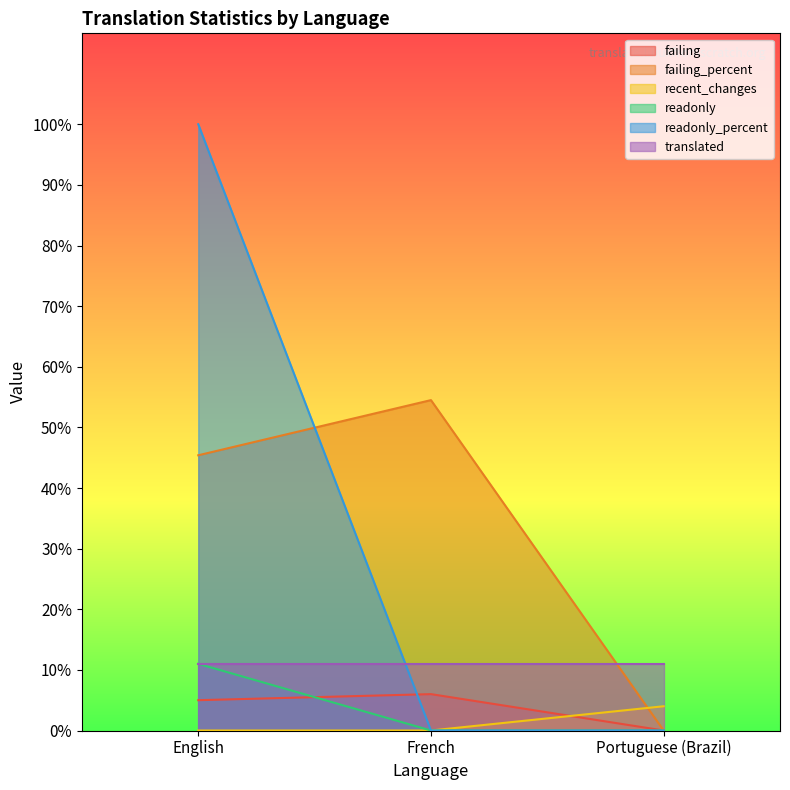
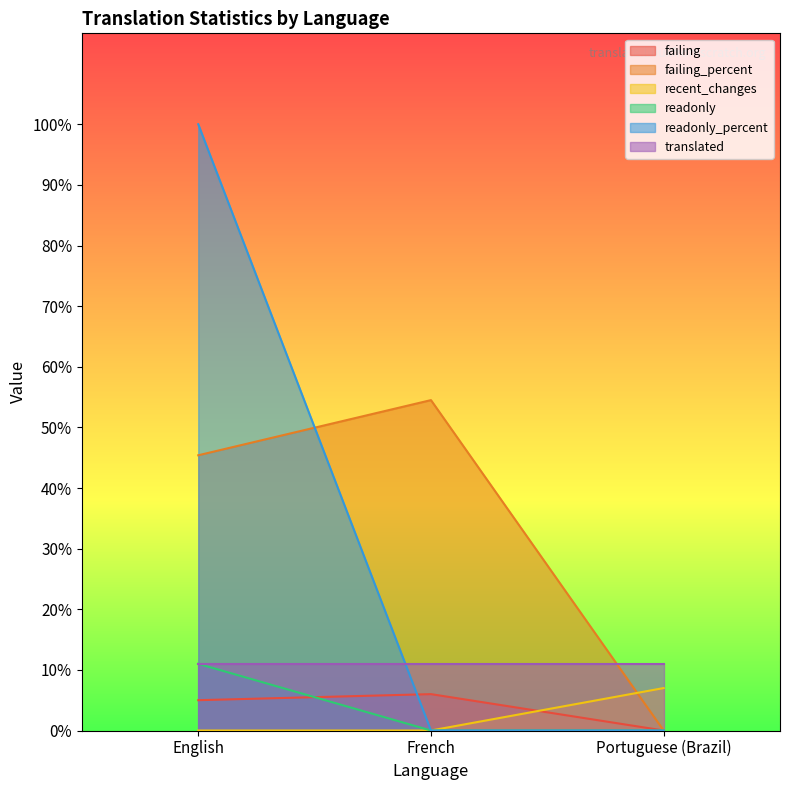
  {
    "recent_changes": {
      "English": "0%",
-     "Portuguese (Brazil)": "4%"
+     "Portuguese (Brazil)": "7%"
    },
    "readonly_percent": {
      "English": "100%"
    },
    "translated": {
      "French": "11%",
      "Portuguese (Brazil)": "11%"
    }
  }
